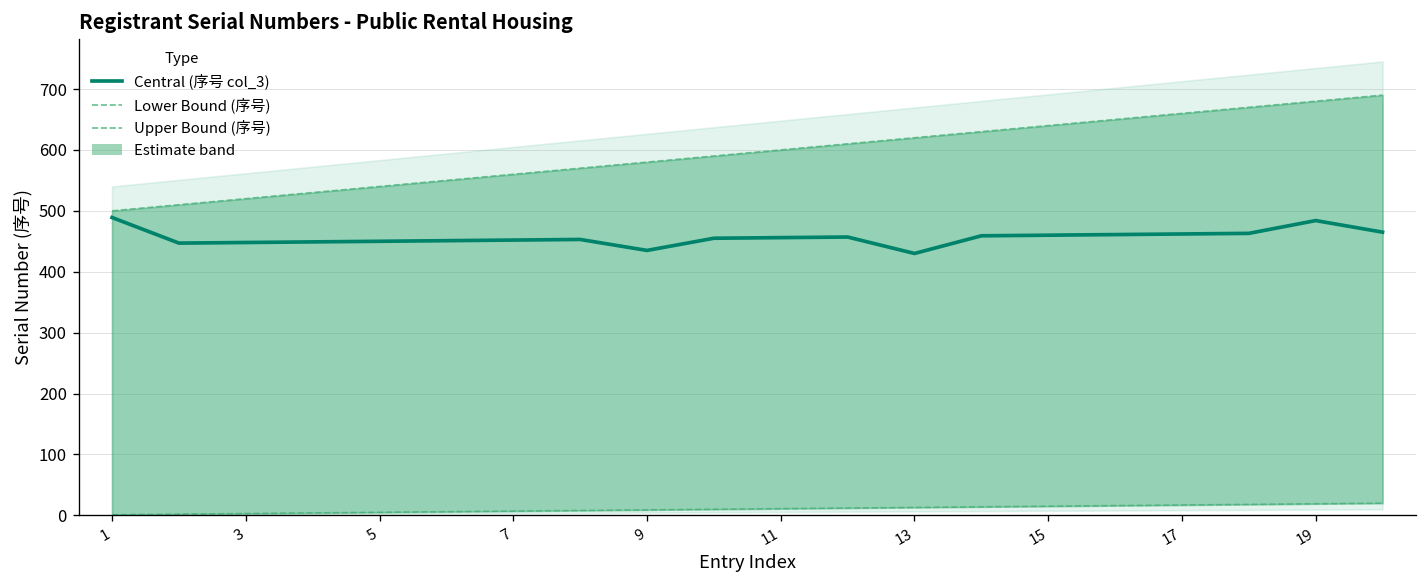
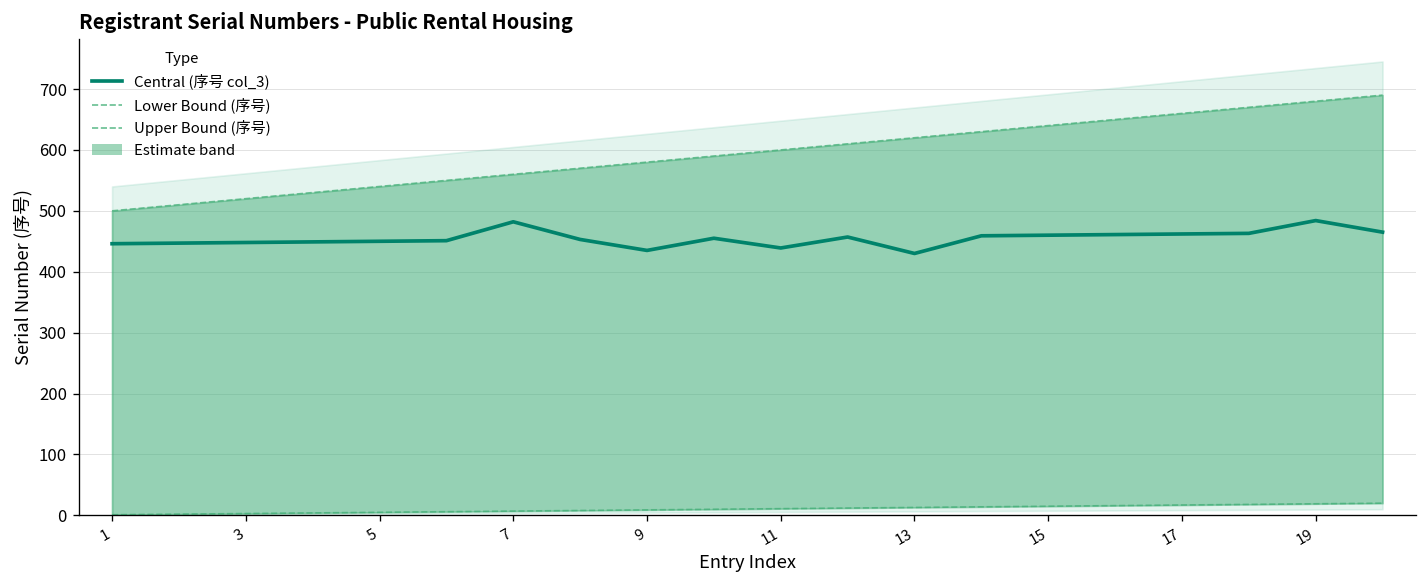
  {
    "Central (序号 col_3)": {
-     "1": 490,
+     "1": 450,
      "3": 450,
      "5": 450,
-     "7": 450,
+     "7": 480,
      "9": 440,
-     "11": 460,
+     "11": 440,
      "13": 430,
      "15": 460,
      "17": 460,
      "19": 480
    }
  }
